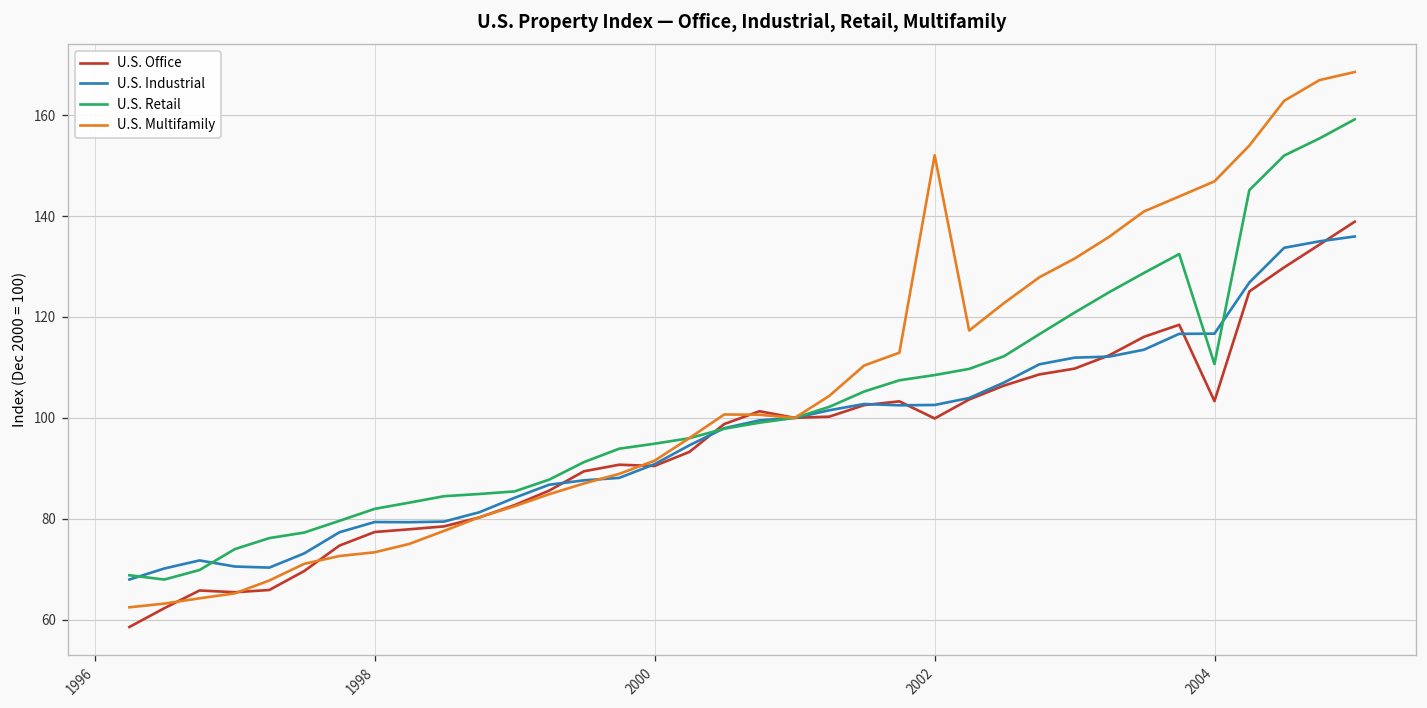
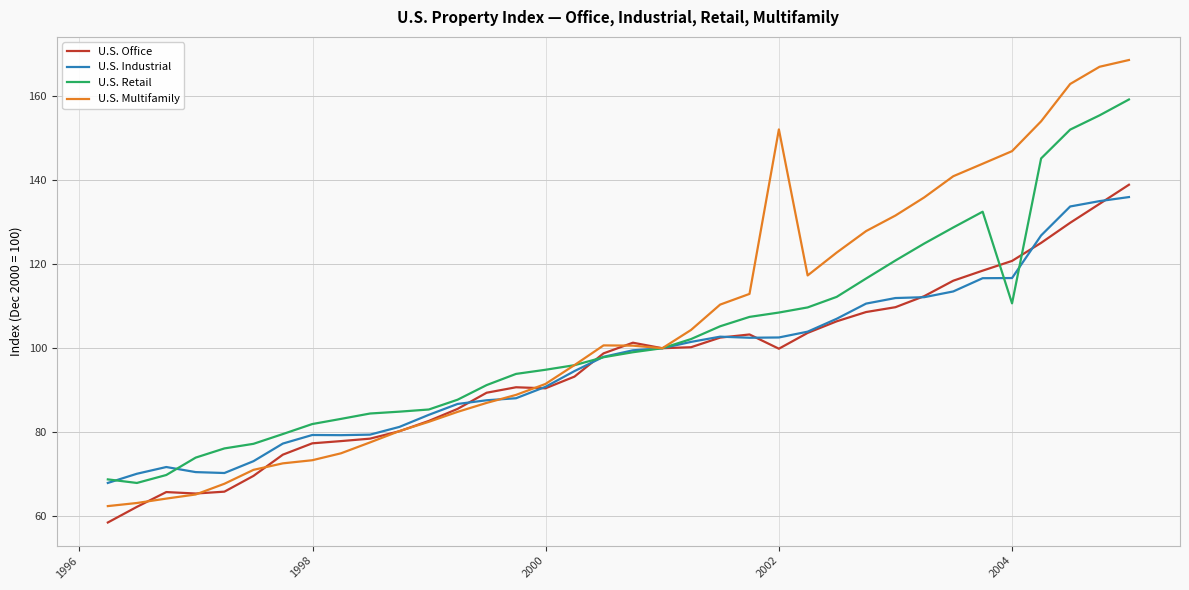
  {
    "U.S. Office": {
      "1998": 77,
      "2002": 100,
-     "2004": 103
+     "2004": 121
    },
    "U.S. Industrial": {
      "1998": 79,
      "2002": 103,
      "2004": 117
    },
    "U.S. Retail": {
      "1998": 82,
      "2000": 95,
      "2002": 108,
      "2004": 111
    },
    "U.S. Multifamily": {
      "1998": 73,
      "2000": 91,
      "2002": 152,
      "2004": 147
    }
  }
